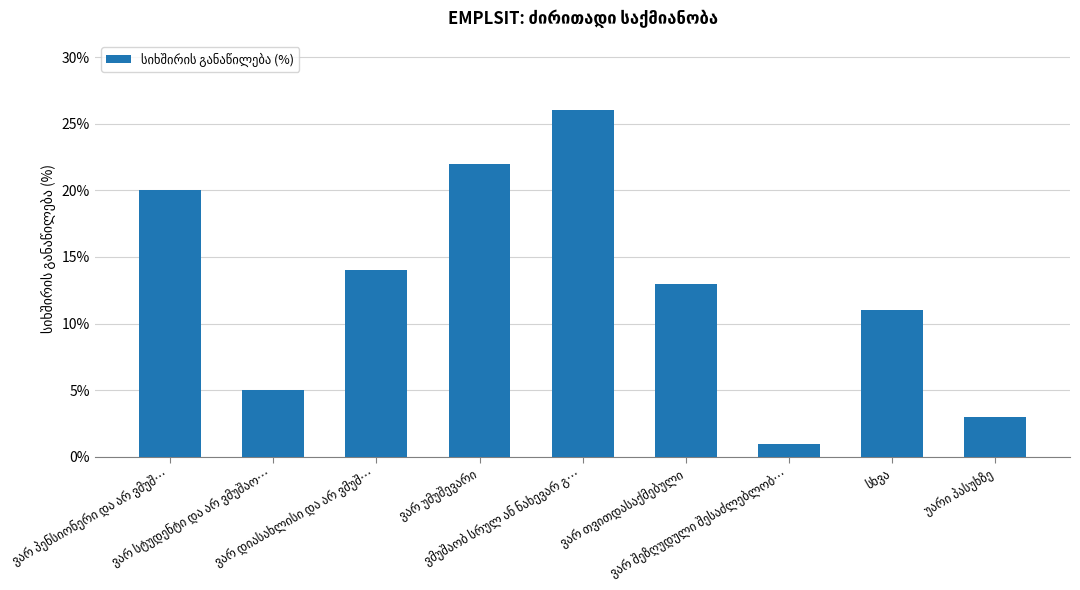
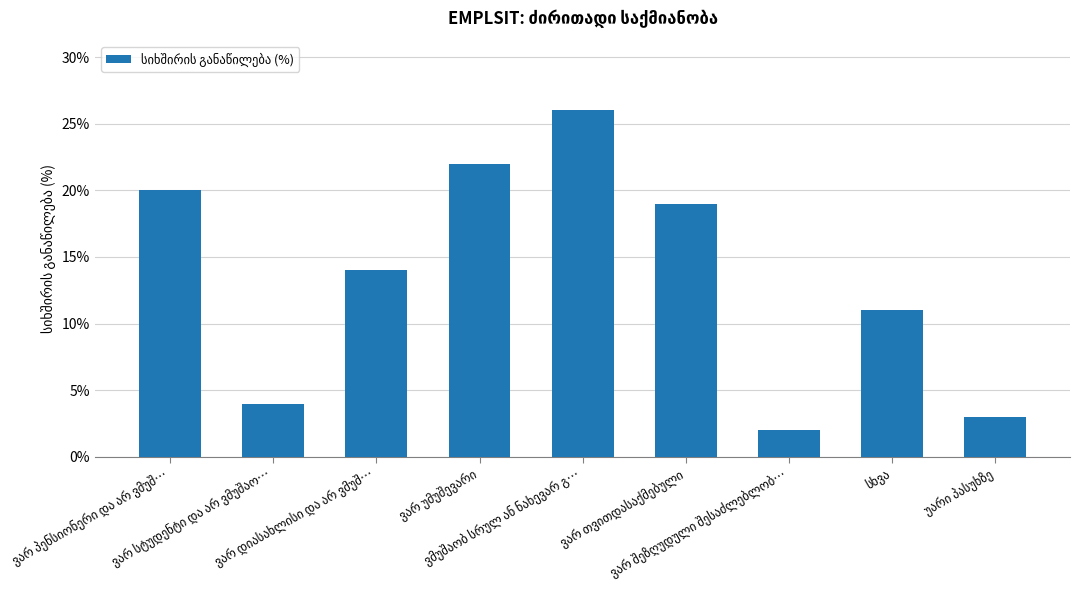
  {
    "ვარ პენსიონერი და არ ვმუშ…": "20%",
-   "ვარ სტუდენტი და არ ვმუშაო…": "5%",
+   "ვარ სტუდენტი და არ ვმუშაო…": "4%",
    "ვარ დიასახლისი და არ ვმუშ…": "14%",
    "ვარ უმუშევარი": "22%",
    "ვმუშაობ სრულ ან ნახევარ გ…": "26%",
-   "ვარ თვითდასაქმებული": "13%",
-   "ვარ შეზღუდული შესაძლებლობ…": "1%",
+   "ვარ თვითდასაქმებული": "19%",
+   "ვარ შეზღუდული შესაძლებლობ…": "2%",
    "სხვა": "11%",
    "უარი პასუხზე": "3%"
  }
